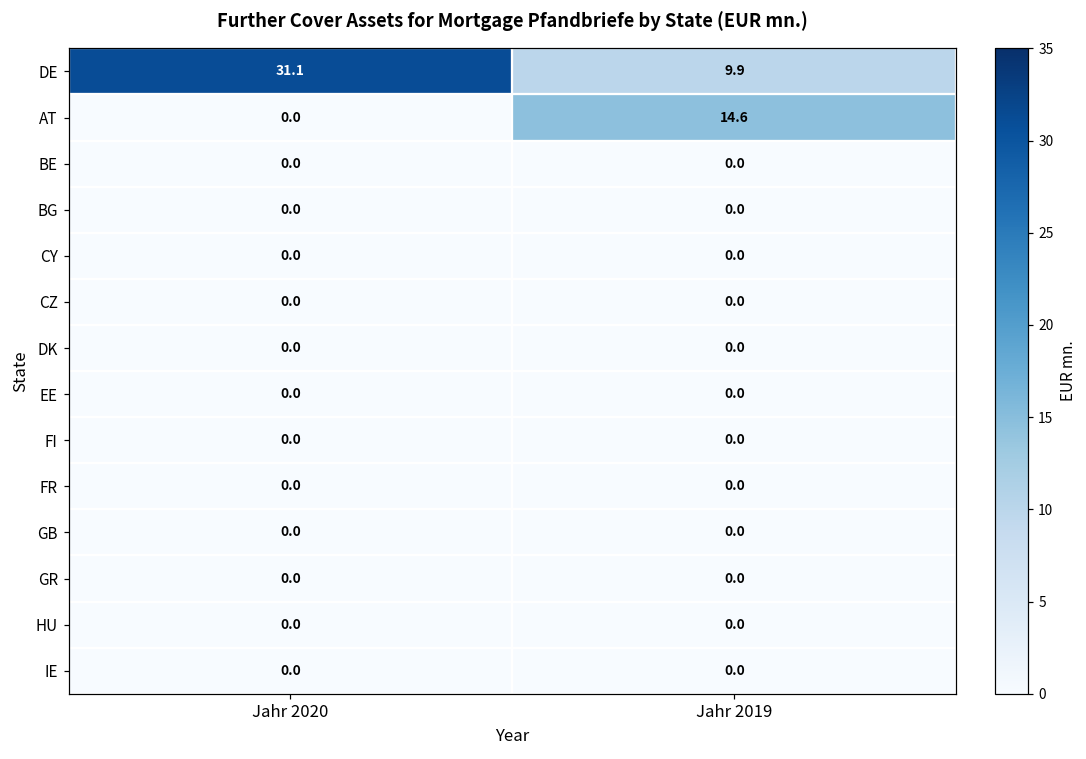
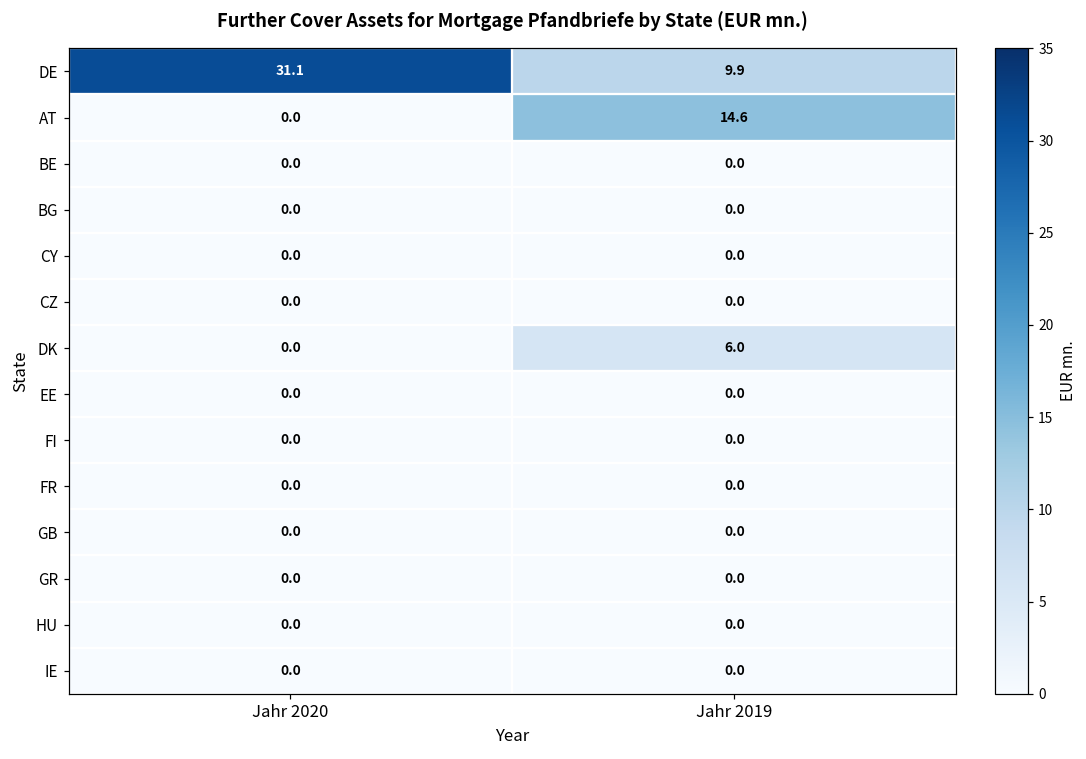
  {
    "DE": {
      "Jahr 2020": 31.1,
      "Jahr 2019": 9.9
    },
    "AT": {
      "Jahr 2020": 0.0,
      "Jahr 2019": 14.6
    },
    "BE": {
      "Jahr 2020": 0.0,
      "Jahr 2019": 0.0
    },
    "BG": {
      "Jahr 2020": 0.0,
      "Jahr 2019": 0.0
    },
    "CY": {
      "Jahr 2020": 0.0,
      "Jahr 2019": 0.0
    },
    "CZ": {
      "Jahr 2020": 0.0,
      "Jahr 2019": 0.0
    },
    "DK": {
      "Jahr 2020": 0.0,
-     "Jahr 2019": 0.0
+     "Jahr 2019": 6.0
    },
    "EE": {
      "Jahr 2020": 0.0,
      "Jahr 2019": 0.0
    },
    "FI": {
      "Jahr 2020": 0.0,
      "Jahr 2019": 0.0
    },
    "FR": {
      "Jahr 2020": 0.0,
      "Jahr 2019": 0.0
    },
    "GB": {
      "Jahr 2020": 0.0,
      "Jahr 2019": 0.0
    },
    "GR": {
      "Jahr 2020": 0.0,
      "Jahr 2019": 0.0
    },
    "HU": {
      "Jahr 2020": 0.0,
      "Jahr 2019": 0.0
    },
    "IE": {
      "Jahr 2020": 0.0,
      "Jahr 2019": 0.0
    }
  }
